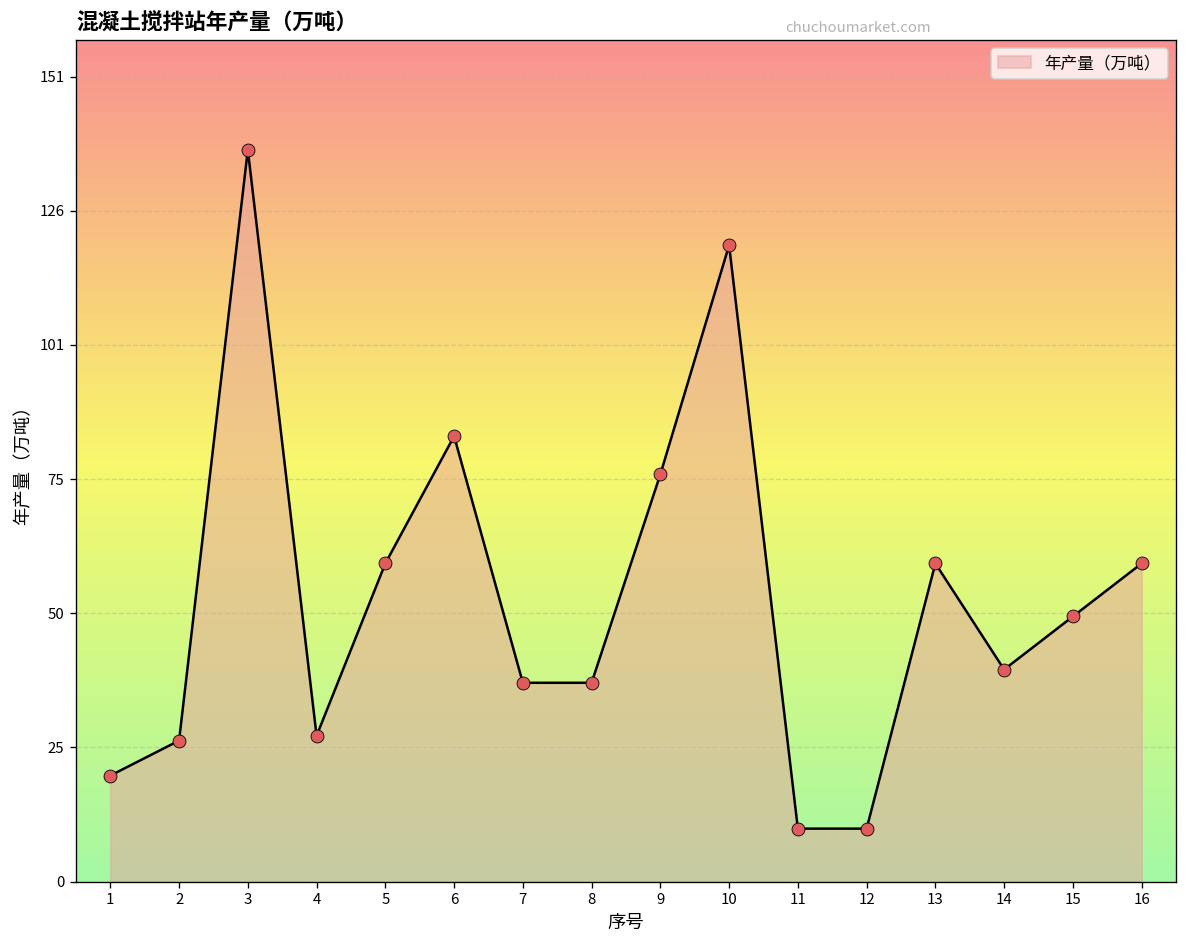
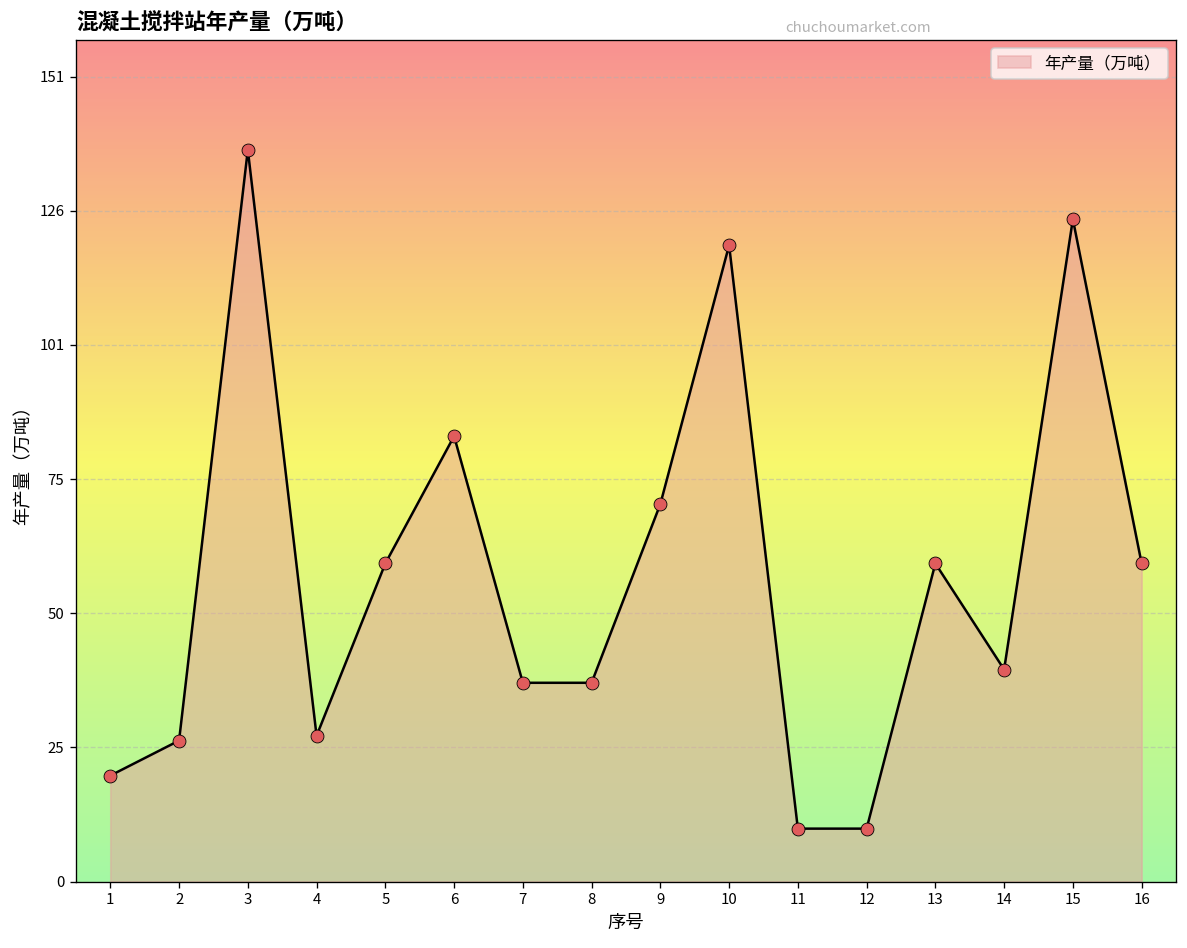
  {
    "1": 20,
    "2": 27,
    "3": 138,
    "4": 28,
    "5": 60,
    "6": 84,
    "7": 38,
    "8": 38,
-   "9": 77,
+   "9": 71,
    "10": 120,
    "11": 10,
    "12": 10,
    "13": 60,
    "14": 40,
-   "15": 50,
+   "15": 125,
    "16": 60
  }
